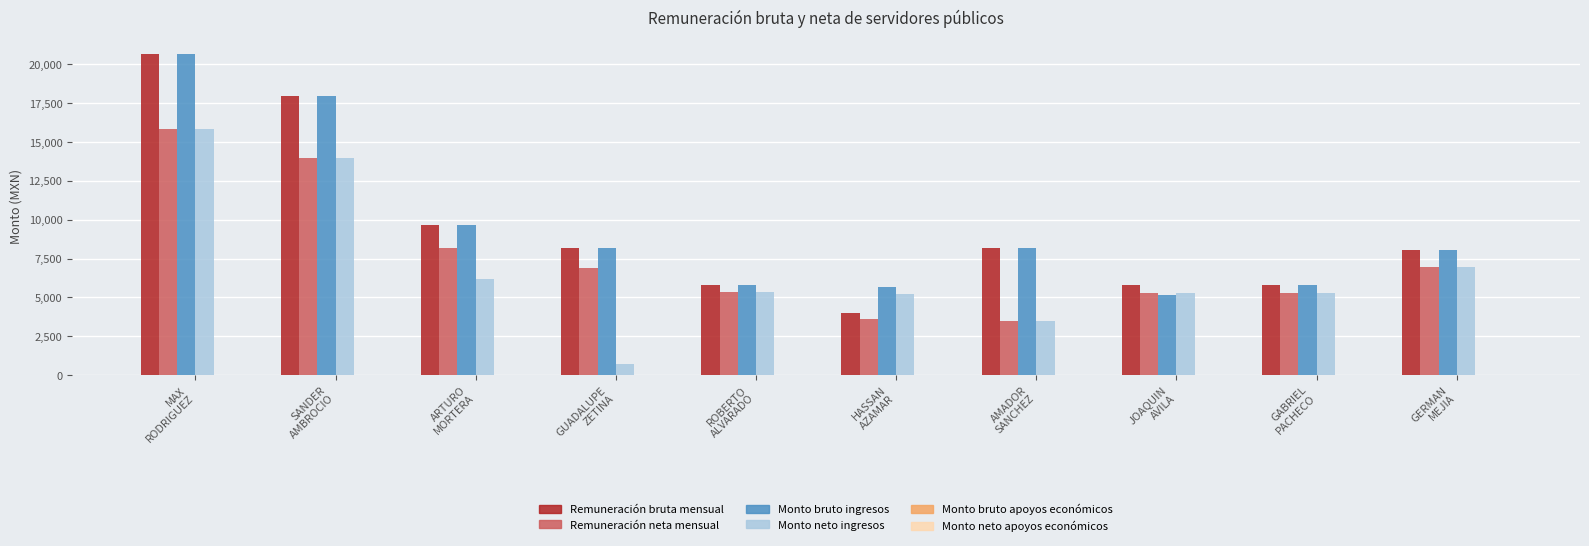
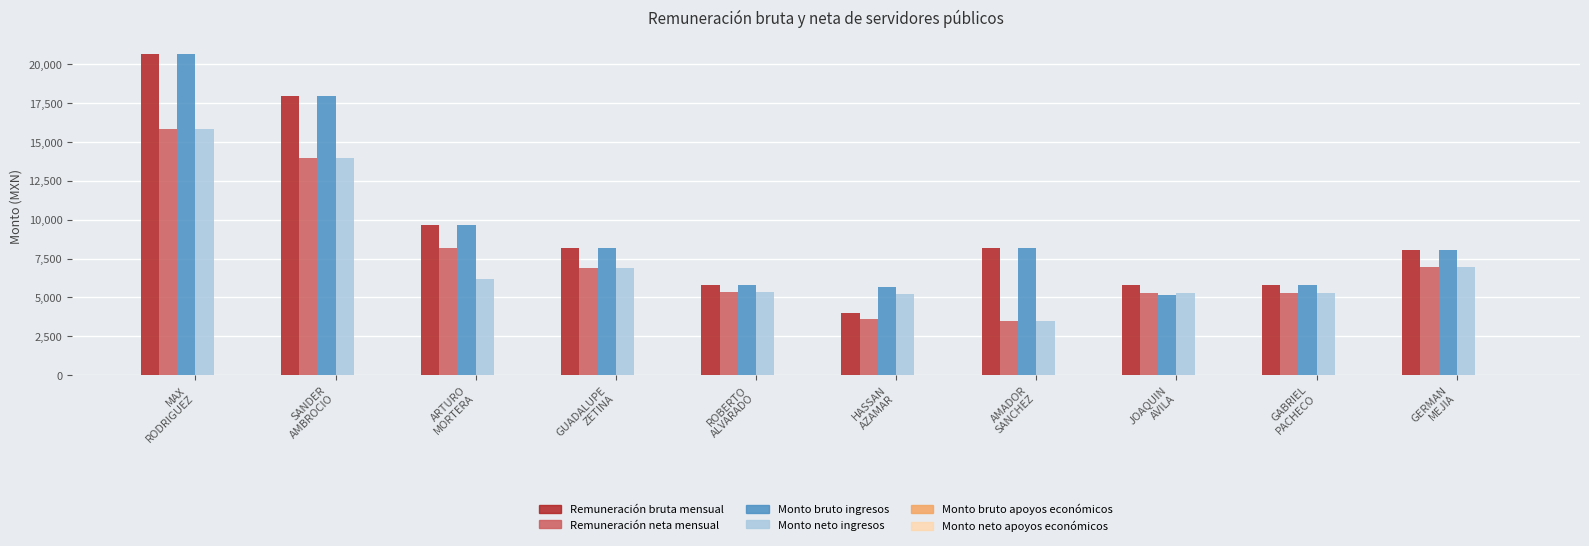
  {
    "Remuneración bruta mensual": {
      "MAX RODRIGUEZ": "20,700",
      "SANDER AMBROCIO": "18,000",
      "ARTURO MORTERA": "9,700",
      "GUADALUPE ZETINA": "8,200",
      "ROBERTO ALVARADO": "5,800",
      "HASSAN AZAMAR": "4,000",
      "AMADOR SANCHEZ": "8,200",
      "JOAQUIN AVILA": "5,800",
      "GABRIEL PACHECO": "5,800",
      "GERMAN MEJIA": "8,100"
    },
    "Remuneración neta mensual": {
      "MAX RODRIGUEZ": "15,800",
      "SANDER AMBROCIO": "14,000",
      "ARTURO MORTERA": "8,200",
      "GUADALUPE ZETINA": "6,900",
      "ROBERTO ALVARADO": "5,300",
      "HASSAN AZAMAR": "3,600",
      "AMADOR SANCHEZ": "3,500",
      "JOAQUIN AVILA": "5,300",
      "GABRIEL PACHECO": "5,300",
      "GERMAN MEJIA": "7,000"
    },
    "Monto bruto ingresos": {
      "MAX RODRIGUEZ": "20,700",
      "SANDER AMBROCIO": "18,000",
      "ARTURO MORTERA": "9,700",
      "GUADALUPE ZETINA": "8,200",
      "ROBERTO ALVARADO": "5,800",
      "HASSAN AZAMAR": "5,700",
      "AMADOR SANCHEZ": "8,200",
      "JOAQUIN AVILA": "5,200",
      "GABRIEL PACHECO": "5,800",
      "GERMAN MEJIA": "8,100"
    },
    "Monto neto ingresos": {
      "MAX RODRIGUEZ": "15,800",
      "SANDER AMBROCIO": "14,000",
      "ARTURO MORTERA": "6,200",
-     "GUADALUPE ZETINA": "700",
+     "GUADALUPE ZETINA": "6,900",
      "ROBERTO ALVARADO": "5,300",
      "HASSAN AZAMAR": "5,200",
      "AMADOR SANCHEZ": "3,500",
      "JOAQUIN AVILA": "5,300",
      "GABRIEL PACHECO": "5,300",
      "GERMAN MEJIA": "7,000"
    },
    "Monto bruto apoyos económicos": {
      "MAX RODRIGUEZ": "0",
      "SANDER AMBROCIO": "0",
      "ARTURO MORTERA": "0",
      "GUADALUPE ZETINA": "0",
      "ROBERTO ALVARADO": "0",
      "HASSAN AZAMAR": "0",
      "AMADOR SANCHEZ": "0",
      "JOAQUIN AVILA": "0",
      "GABRIEL PACHECO": "0",
      "GERMAN MEJIA": "0"
    },
    "Monto neto apoyos económicos": {
      "MAX RODRIGUEZ": "0",
      "SANDER AMBROCIO": "0",
      "ARTURO MORTERA": "0",
      "GUADALUPE ZETINA": "0",
      "ROBERTO ALVARADO": "0",
      "HASSAN AZAMAR": "0",
      "AMADOR SANCHEZ": "0",
      "JOAQUIN AVILA": "0",
      "GABRIEL PACHECO": "0",
      "GERMAN MEJIA": "0"
    }
  }
